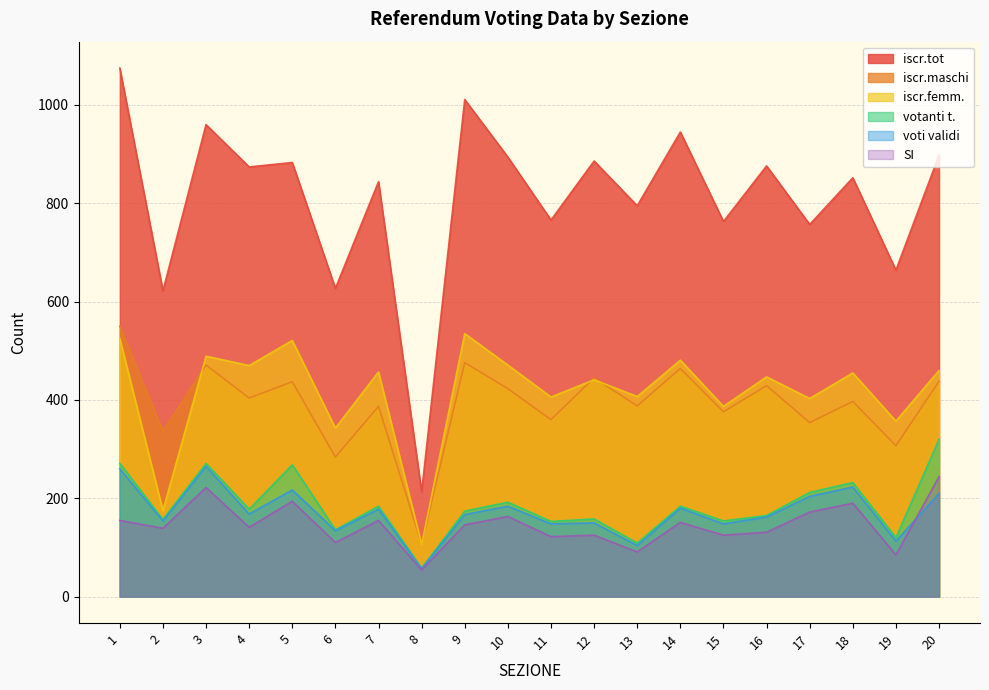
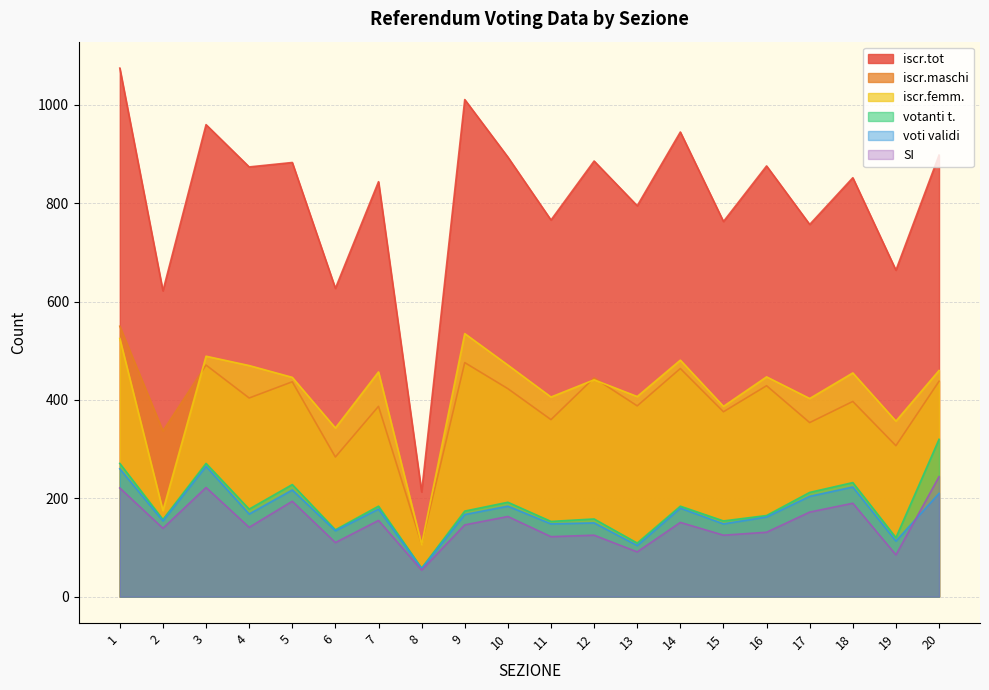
  {
    "iscr.femm.": {
      "1": 530,
      "2": 180,
      "3": 490,
      "4": 470,
-     "5": 520,
+     "5": 450,
      "6": 340,
      "7": 460,
      "9": 540,
      "10": 470,
      "11": 410,
      "13": 410,
      "14": 480,
      "15": 390,
      "16": 450,
      "17": 400,
      "18": 460,
      "19": 360,
      "20": 460
    },
    "votanti t.": {
      "1": 270,
      "3": 270,
      "4": 180,
-     "5": 270,
+     "5": 230,
      "7": 180,
      "9": 170,
      "10": 190,
      "12": 160,
      "15": 150,
      "17": 210,
      "18": 230,
      "19": 120,
      "20": 320
    },
    "voti validi": {
      "1": 260,
      "3": 270,
      "4": 170,
      "5": 220,
      "7": 180,
      "9": 170,
      "10": 180,
      "12": 150,
      "15": 150,
      "17": 200,
      "18": 220,
      "19": 110,
      "20": 210
    },
    "SI": {
-     "1": 160,
+     "1": 220,
      "2": 140,
      "3": 220,
      "4": 140,
      "5": 190,
      "6": 110,
      "7": 160,
      "9": 150,
      "10": 160,
      "11": 120,
      "12": 130,
      "13": 90,
      "14": 150,
      "15": 130,
      "16": 130,
      "17": 170,
      "18": 190,
      "19": 90,
      "20": 240
    }
  }
